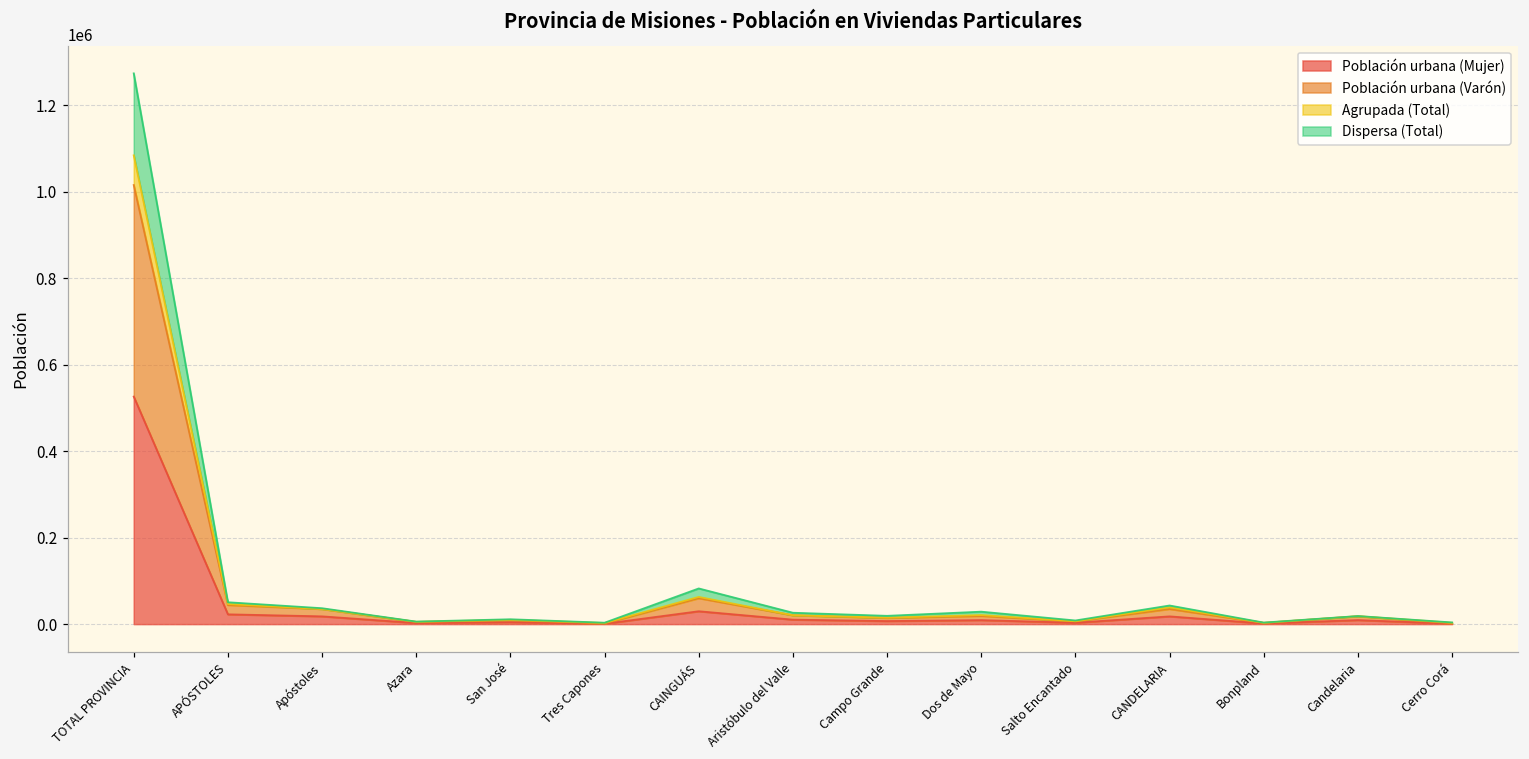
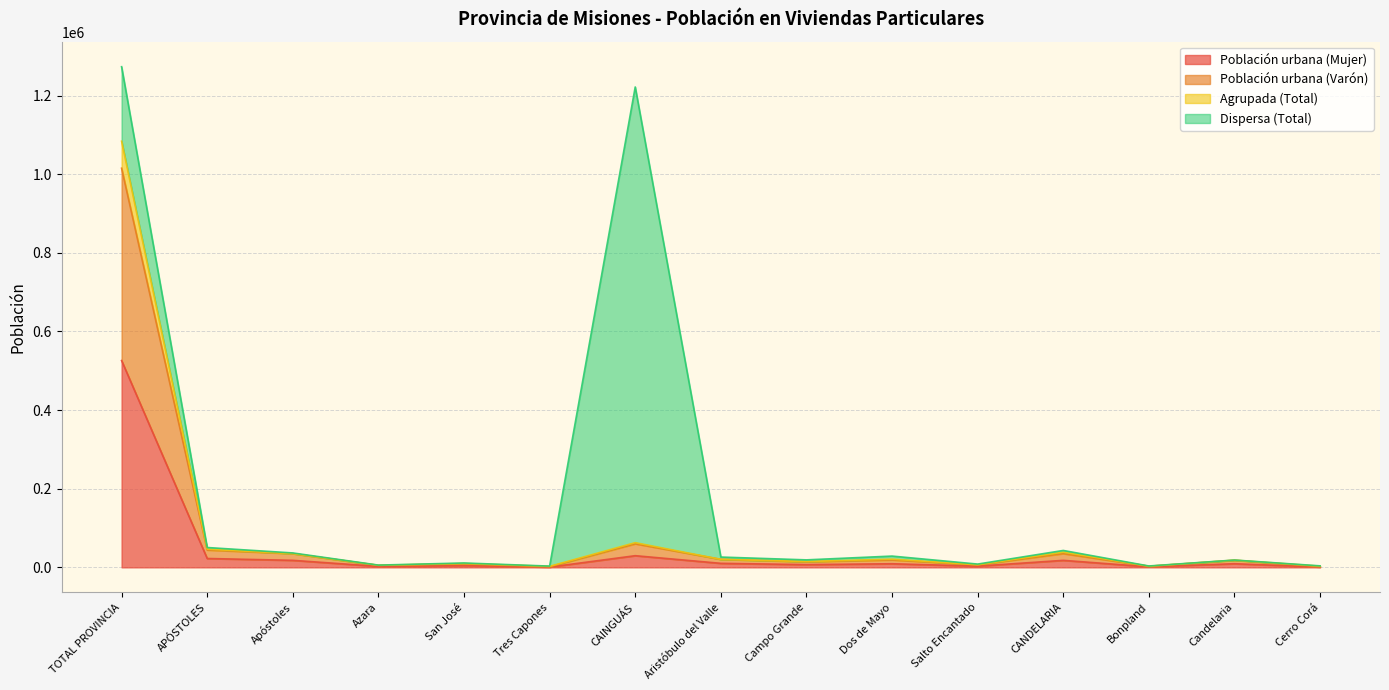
  {
    "Agrupada (Total)": {
      "TOTAL PROVINCIA": 70000
    },
    "Dispersa (Total)": {
      "TOTAL PROVINCIA": 190000,
-     "CAINGUÁS": 20000,
+     "CAINGUÁS": 1160000,
      "Dos de Mayo": 10000
    }
  }
